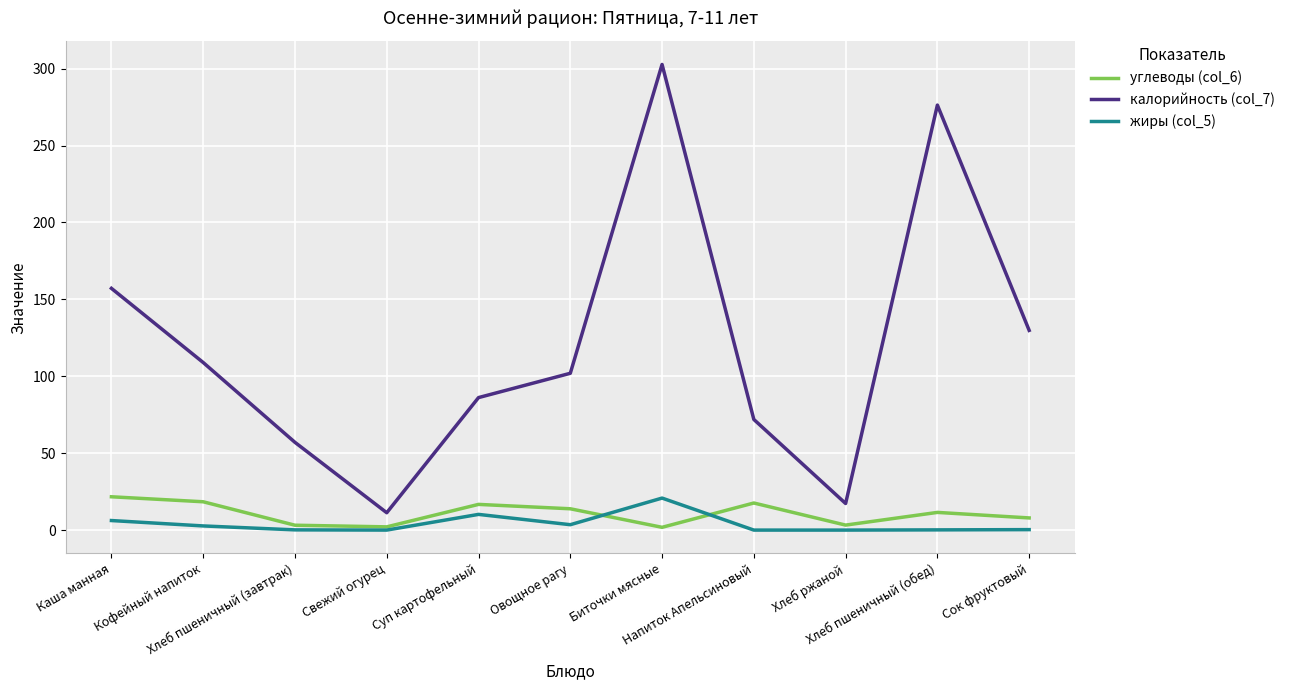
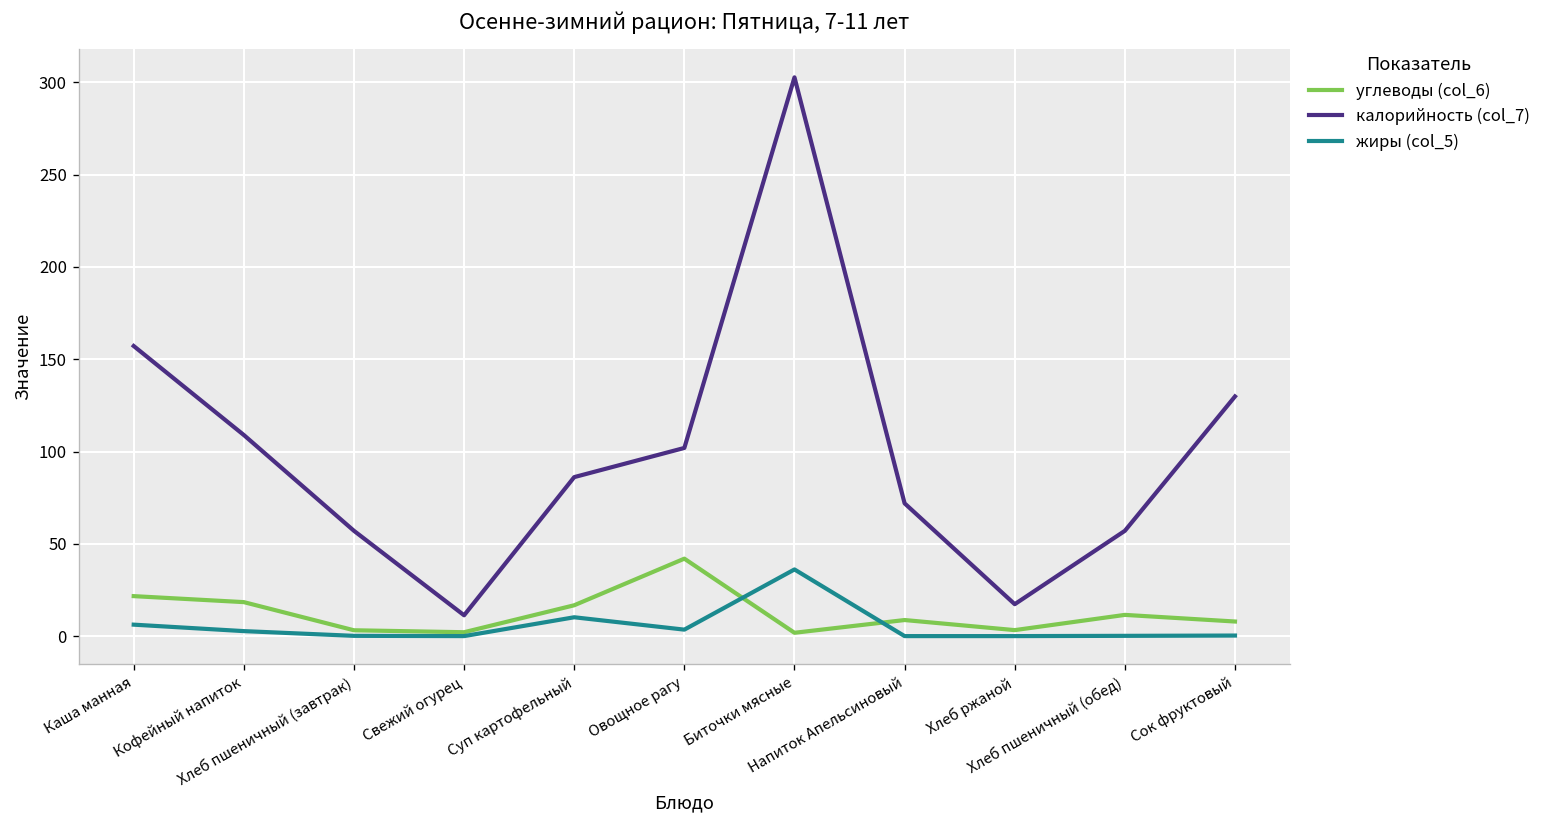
  {
    "углеводы (col_6)": {
      "Каша манная": 22,
      "Кофейный напиток": 19,
      "Хлеб пшеничный (завтрак)": 3,
      "Свежий огурец": 2,
      "Суп картофельный": 17,
-     "Овощное рагу": 14,
+     "Овощное рагу": 42,
      "Биточки мясные": 2,
-     "Напиток Апельсиновый": 18,
+     "Напиток Апельсиновый": 9,
      "Хлеб ржаной": 3,
      "Хлеб пшеничный (обед)": 12,
      "Сок фруктовый": 8
    },
    "калорийность (col_7)": {
      "Каша манная": 157,
      "Кофейный напиток": 109,
      "Хлеб пшеничный (завтрак)": 57,
      "Свежий огурец": 11,
      "Суп картофельный": 86,
      "Овощное рагу": 102,
      "Биточки мясные": 303,
      "Напиток Апельсиновый": 72,
      "Хлеб ржаной": 17,
-     "Хлеб пшеничный (обед)": 276,
+     "Хлеб пшеничный (обед)": 57,
      "Сок фруктовый": 130
    },
    "жиры (col_5)": {
      "Каша манная": 6,
      "Кофейный напиток": 3,
      "Хлеб пшеничный (завтрак)": 0,
      "Свежий огурец": 0,
      "Суп картофельный": 10,
      "Овощное рагу": 4,
-     "Биточки мясные": 21,
+     "Биточки мясные": 36,
      "Напиток Апельсиновый": 0,
      "Хлеб ржаной": 0,
      "Хлеб пшеничный (обед)": 0,
      "Сок фруктовый": 0
    }
  }
